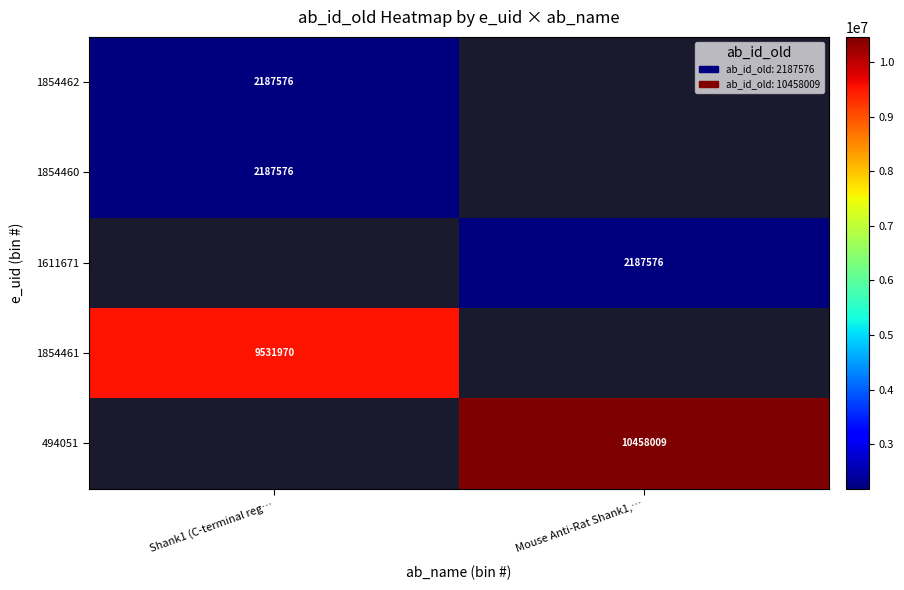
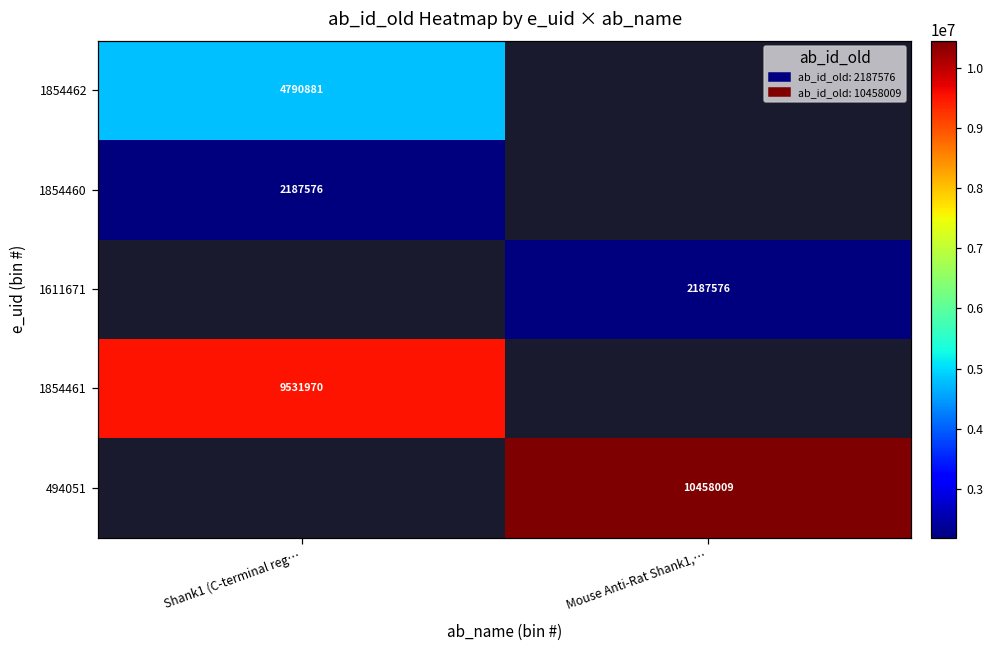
  {
    "1854462": {
-     "Shank1 (C-terminal reg…": 2187576
+     "Shank1 (C-terminal reg…": 4790881
    },
    "1854460": {
      "Shank1 (C-terminal reg…": 2187576
    },
    "1611671": {
      "Mouse Anti-Rat Shank1,…": 2187576
    },
    "1854461": {
      "Shank1 (C-terminal reg…": 9531970
    },
    "494051": {
      "Mouse Anti-Rat Shank1,…": 10458009
    }
  }
